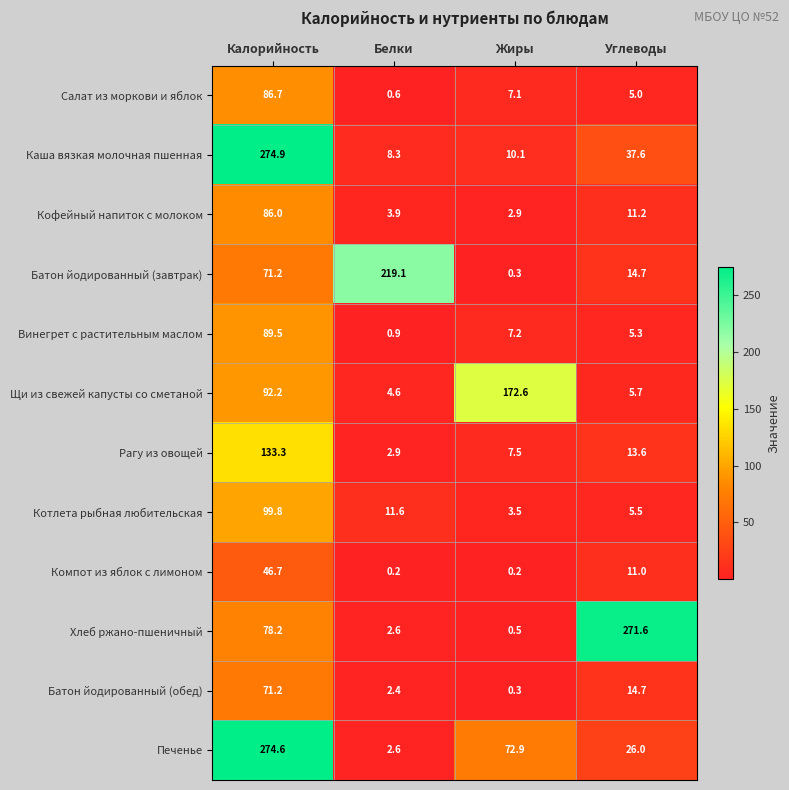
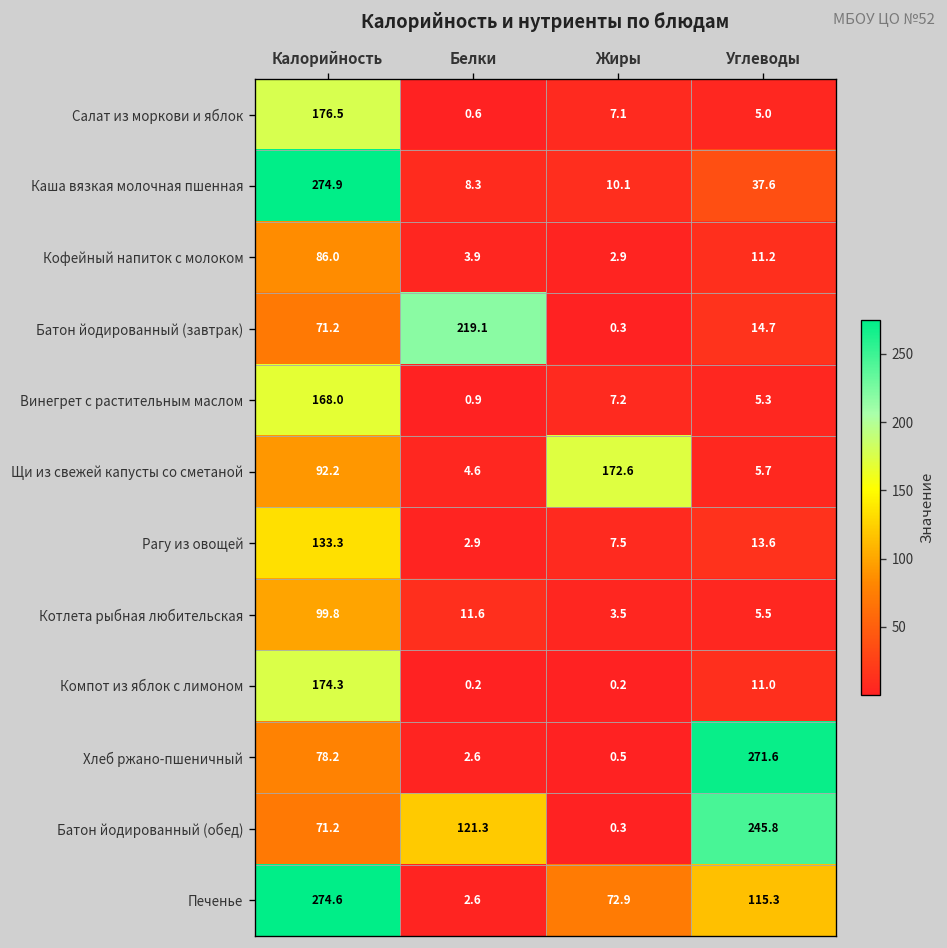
  {
    "Салат из моркови и яблок": {
-     "Калорийность": 86.7,
+     "Калорийность": 176.5,
      "Белки": 0.6,
      "Жиры": 7.1,
      "Углеводы": 5.0
    },
    "Каша вязкая молочная пшенная": {
      "Калорийность": 274.9,
      "Белки": 8.3,
      "Жиры": 10.1,
      "Углеводы": 37.6
    },
    "Кофейный напиток с молоком": {
      "Калорийность": 86.0,
      "Белки": 3.9,
      "Жиры": 2.9,
      "Углеводы": 11.2
    },
    "Батон йодированный (завтрак)": {
      "Калорийность": 71.2,
      "Белки": 219.1,
      "Жиры": 0.3,
      "Углеводы": 14.7
    },
    "Винегрет с растительным маслом": {
-     "Калорийность": 89.5,
+     "Калорийность": 168.0,
      "Белки": 0.9,
      "Жиры": 7.2,
      "Углеводы": 5.3
    },
    "Щи из свежей капусты со сметаной": {
      "Калорийность": 92.2,
      "Белки": 4.6,
      "Жиры": 172.6,
      "Углеводы": 5.7
    },
    "Рагу из овощей": {
      "Калорийность": 133.3,
      "Белки": 2.9,
      "Жиры": 7.5,
      "Углеводы": 13.6
    },
    "Котлета рыбная любительская": {
      "Калорийность": 99.8,
      "Белки": 11.6,
      "Жиры": 3.5,
      "Углеводы": 5.5
    },
    "Компот из яблок с лимоном": {
-     "Калорийность": 46.7,
+     "Калорийность": 174.3,
      "Белки": 0.2,
      "Жиры": 0.2,
      "Углеводы": 11.0
    },
    "Хлеб ржано-пшеничный": {
      "Калорийность": 78.2,
      "Белки": 2.6,
      "Жиры": 0.5,
      "Углеводы": 271.6
    },
    "Батон йодированный (обед)": {
      "Калорийность": 71.2,
-     "Белки": 2.4,
+     "Белки": 121.3,
      "Жиры": 0.3,
-     "Углеводы": 14.7
+     "Углеводы": 245.8
    },
    "Печенье": {
      "Калорийность": 274.6,
      "Белки": 2.6,
      "Жиры": 72.9,
-     "Углеводы": 26.0
+     "Углеводы": 115.3
    }
  }
